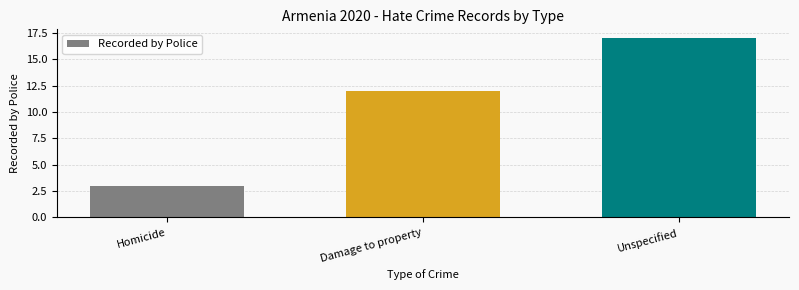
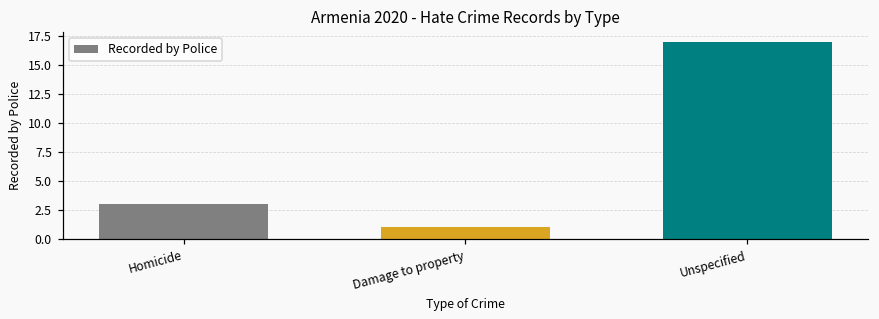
  {
    "Homicide": 3,
-   "Damage to property": 12,
+   "Damage to property": 1,
    "Unspecified": 17
  }
